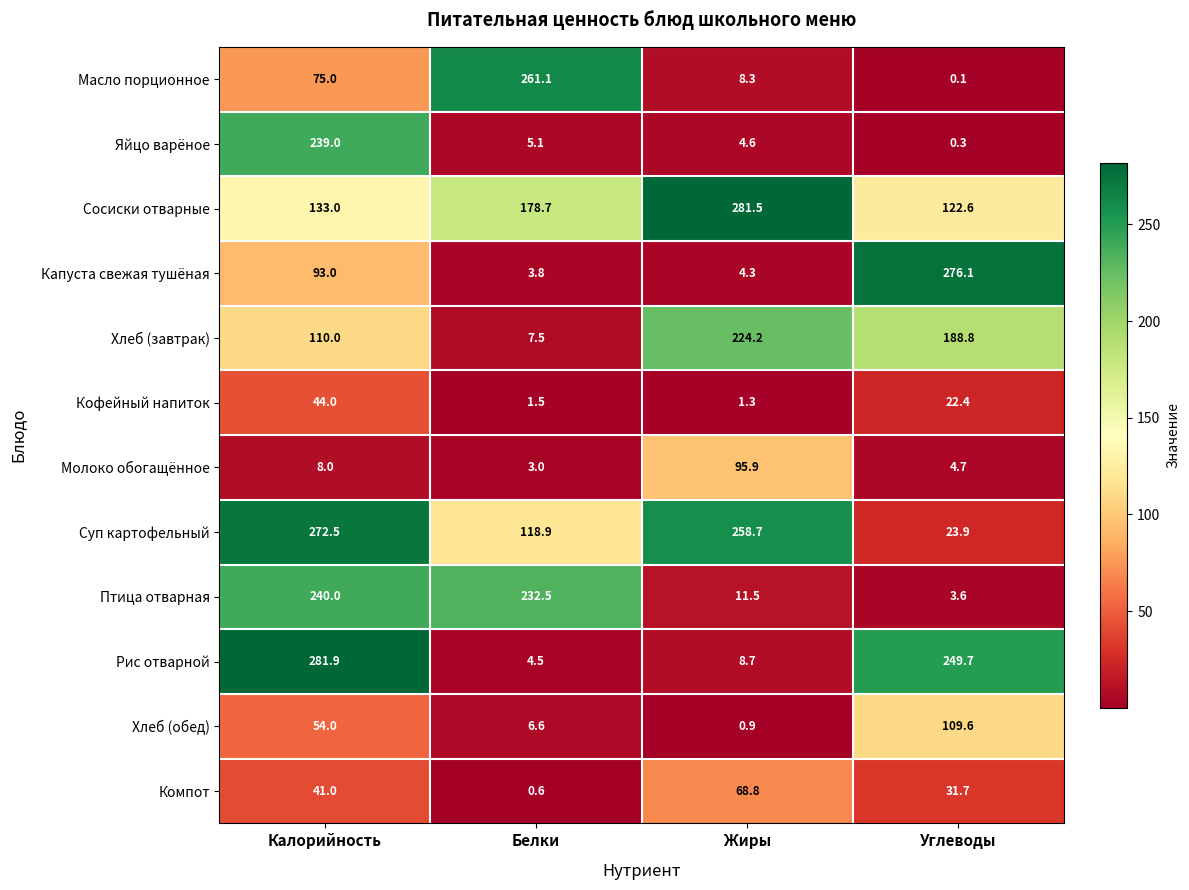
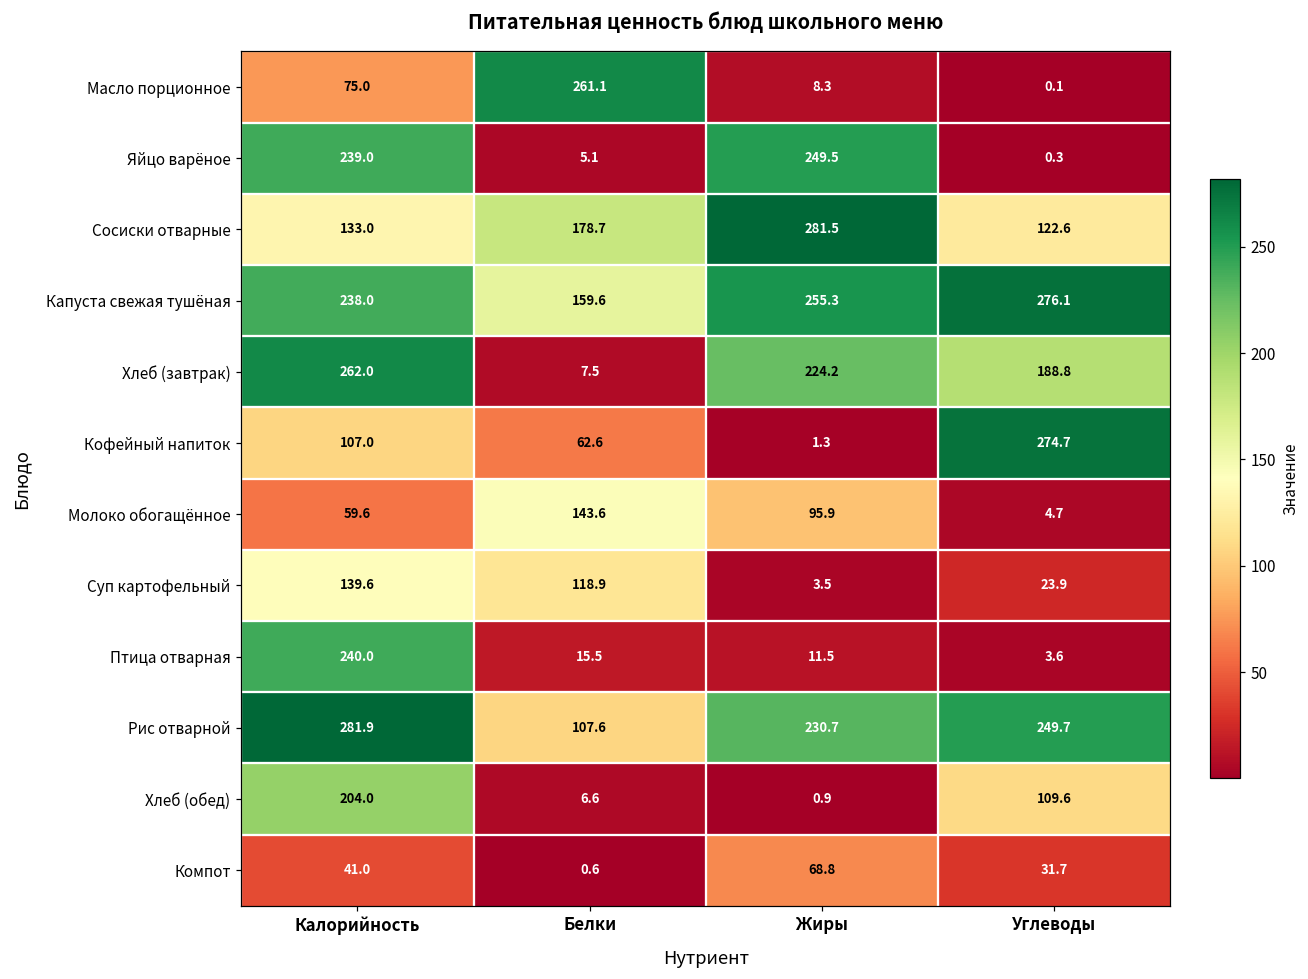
  {
    "Масло порционное": {
      "Калорийность": 75.0,
      "Белки": 261.1,
      "Жиры": 8.3,
      "Углеводы": 0.1
    },
    "Яйцо варёное": {
      "Калорийность": 239.0,
      "Белки": 5.1,
-     "Жиры": 4.6,
+     "Жиры": 249.5,
      "Углеводы": 0.3
    },
    "Сосиски отварные": {
      "Калорийность": 133.0,
      "Белки": 178.7,
      "Жиры": 281.5,
      "Углеводы": 122.6
    },
    "Капуста свежая тушёная": {
-     "Калорийность": 93.0,
-     "Белки": 3.8,
-     "Жиры": 4.3,
+     "Калорийность": 238.0,
+     "Белки": 159.6,
+     "Жиры": 255.3,
      "Углеводы": 276.1
    },
    "Хлеб (завтрак)": {
-     "Калорийность": 110.0,
+     "Калорийность": 262.0,
      "Белки": 7.5,
      "Жиры": 224.2,
      "Углеводы": 188.8
    },
    "Кофейный напиток": {
-     "Калорийность": 44.0,
-     "Белки": 1.5,
+     "Калорийность": 107.0,
+     "Белки": 62.6,
      "Жиры": 1.3,
-     "Углеводы": 22.4
+     "Углеводы": 274.7
    },
    "Молоко обогащённое": {
-     "Калорийность": 8.0,
-     "Белки": 3.0,
+     "Калорийность": 59.6,
+     "Белки": 143.6,
      "Жиры": 95.9,
      "Углеводы": 4.7
    },
    "Суп картофельный": {
-     "Калорийность": 272.5,
+     "Калорийность": 139.6,
      "Белки": 118.9,
-     "Жиры": 258.7,
+     "Жиры": 3.5,
      "Углеводы": 23.9
    },
    "Птица отварная": {
      "Калорийность": 240.0,
-     "Белки": 232.5,
+     "Белки": 15.5,
      "Жиры": 11.5,
      "Углеводы": 3.6
    },
    "Рис отварной": {
      "Калорийность": 281.9,
-     "Белки": 4.5,
-     "Жиры": 8.7,
+     "Белки": 107.6,
+     "Жиры": 230.7,
      "Углеводы": 249.7
    },
    "Хлеб (обед)": {
-     "Калорийность": 54.0,
+     "Калорийность": 204.0,
      "Белки": 6.6,
      "Жиры": 0.9,
      "Углеводы": 109.6
    },
    "Компот": {
      "Калорийность": 41.0,
      "Белки": 0.6,
      "Жиры": 68.8,
      "Углеводы": 31.7
    }
  }
